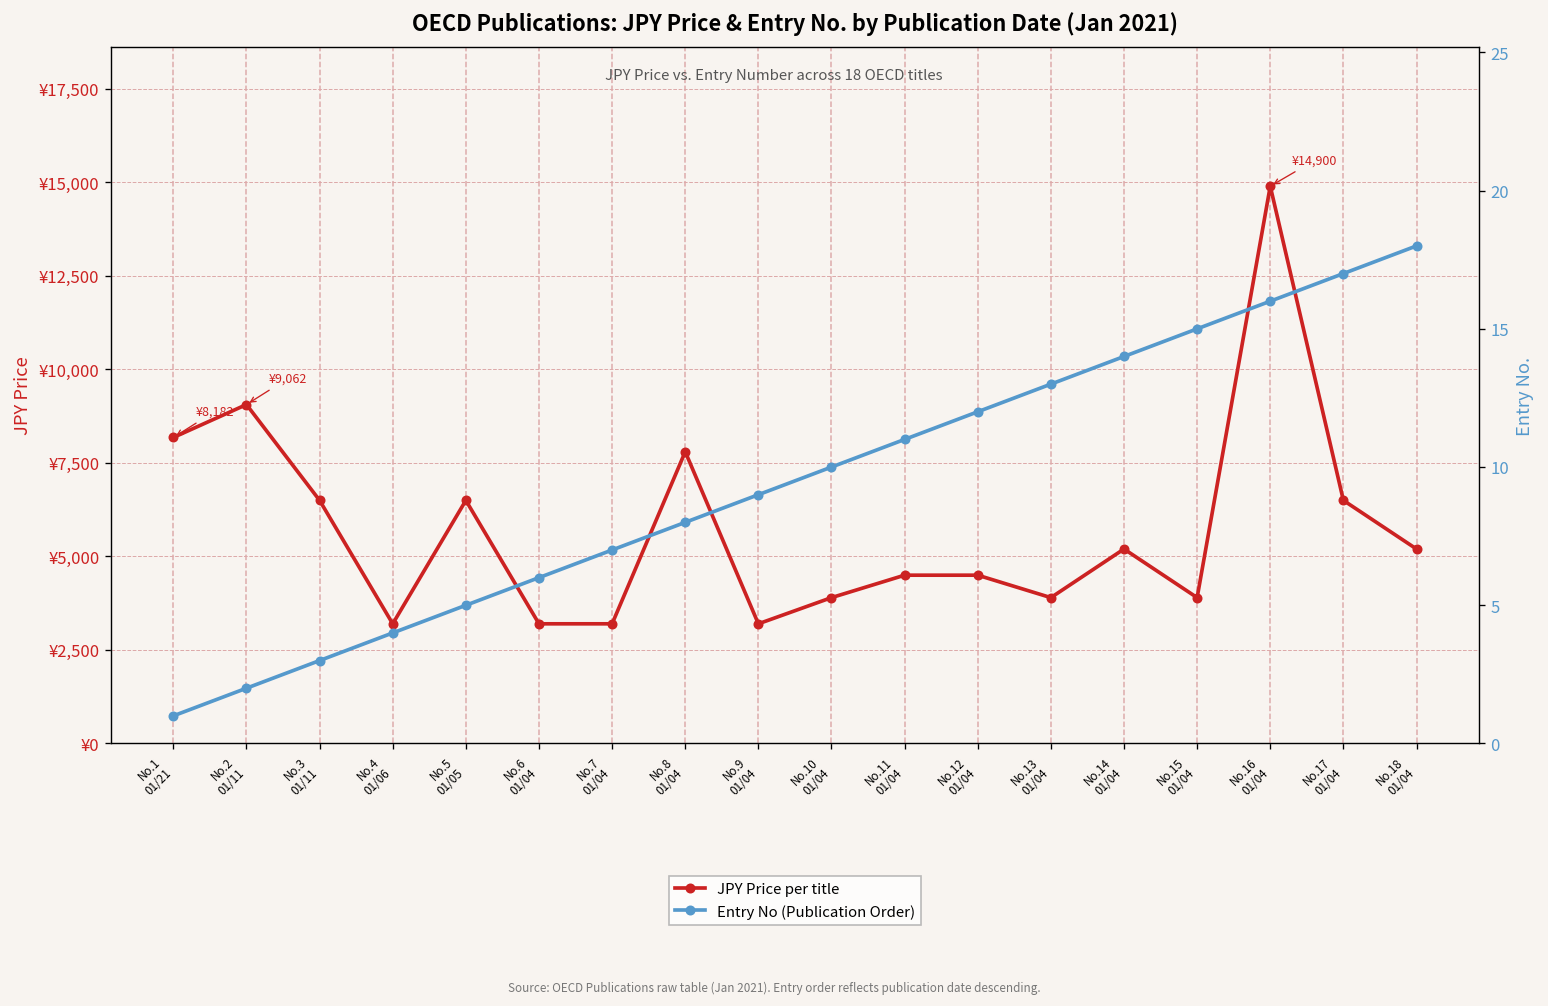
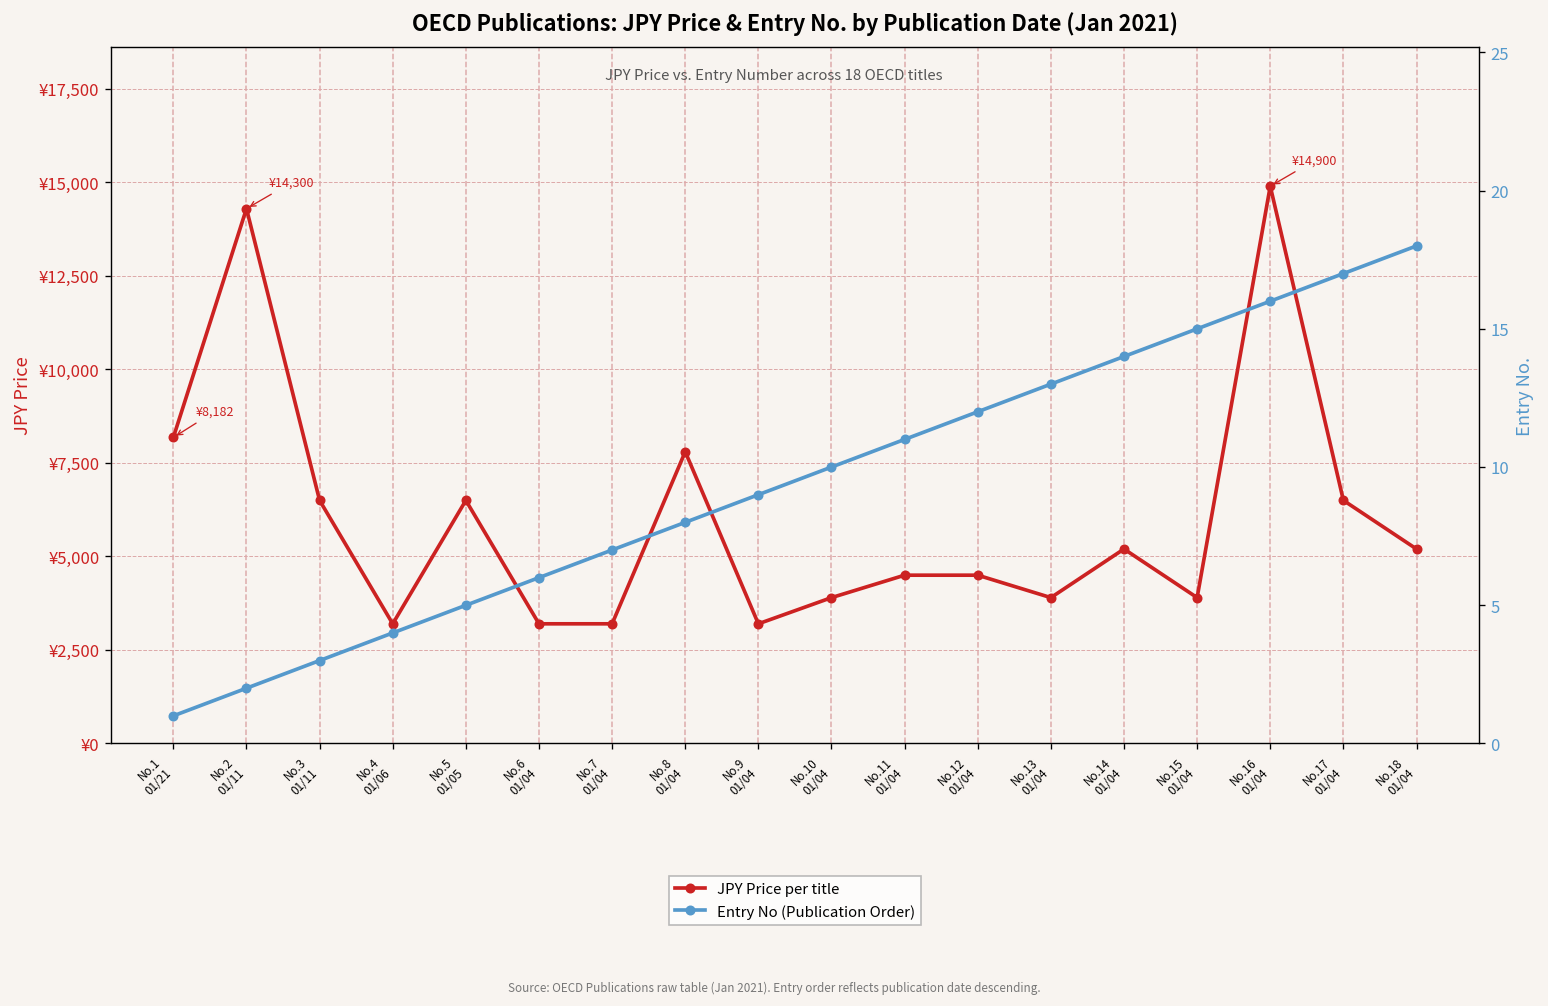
  {
    "JPY Price per title": {
      "No.1 01/21": "¥8,182",
-     "No.2 01/11": "¥9,062",
+     "No.2 01/11": "¥14,300",
      "No.16 01/04": "¥14,900"
    }
  }
